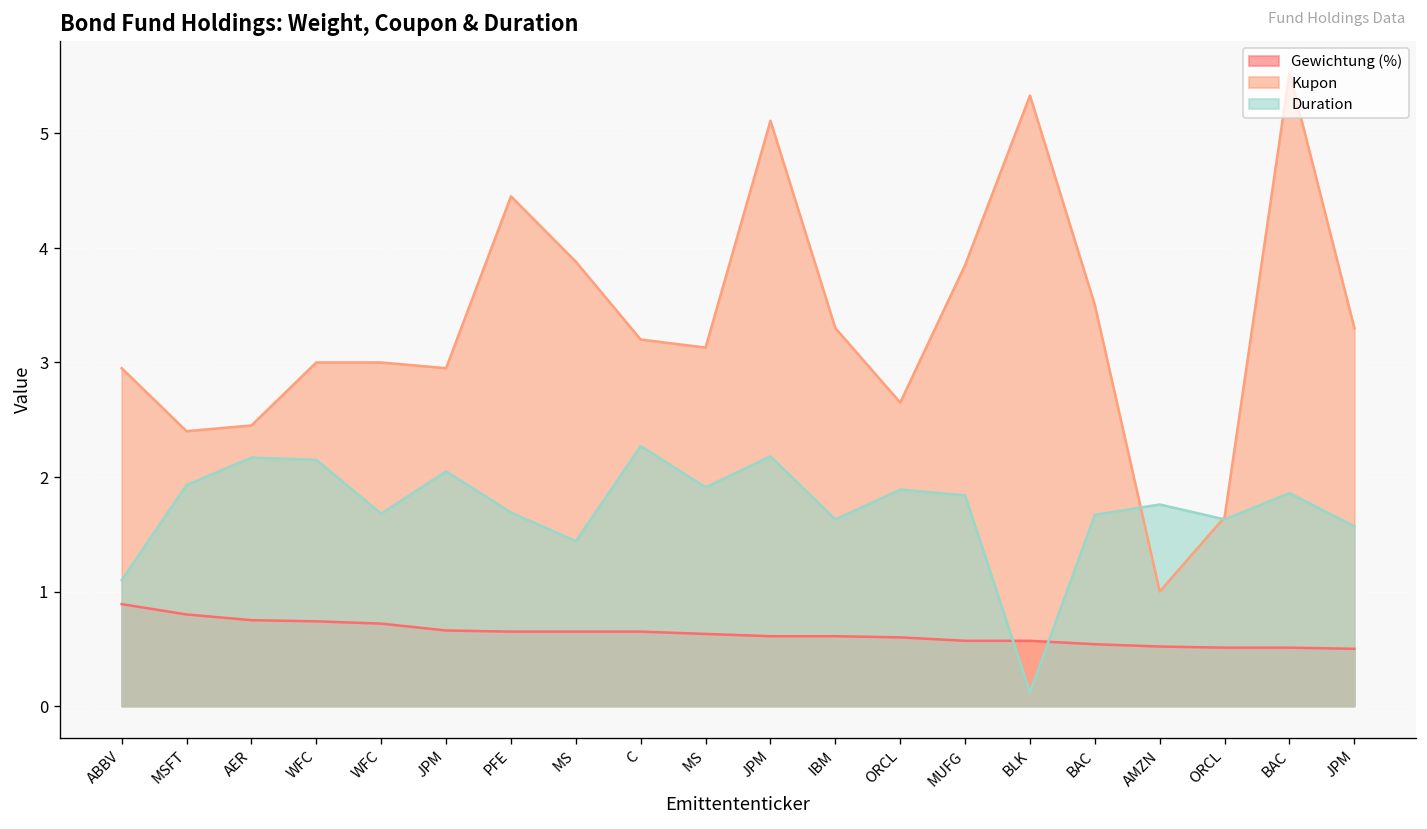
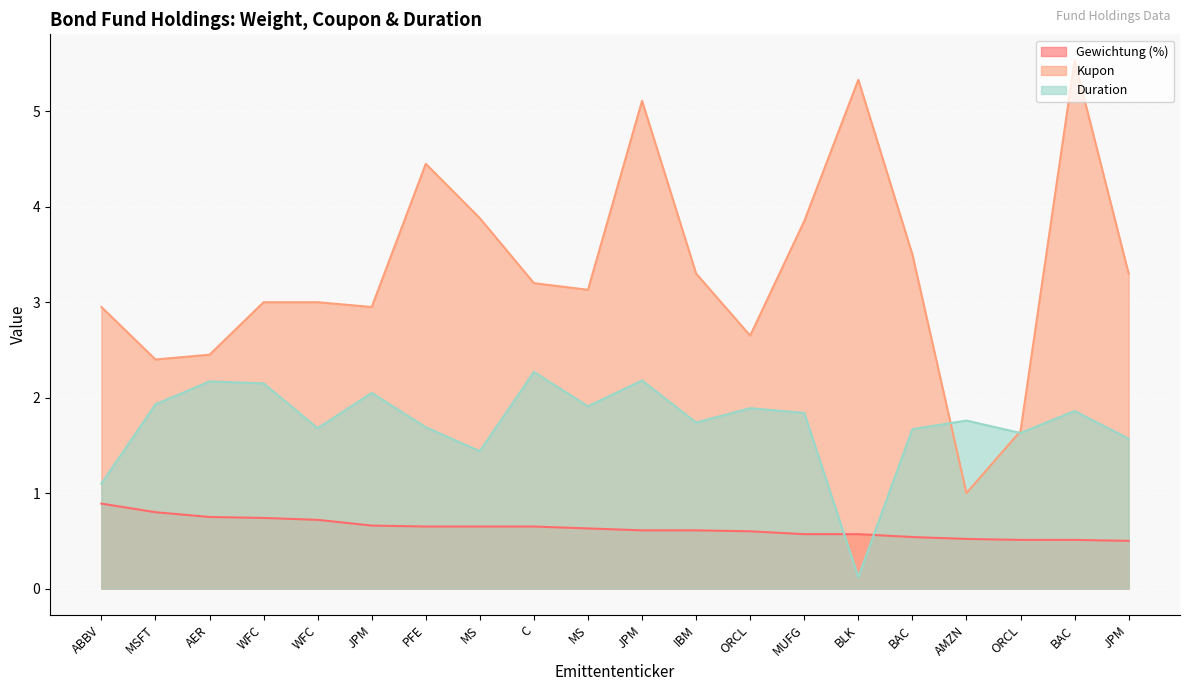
  {
    "Duration": {
      "ABBV": 1.1,
      "MSFT": 1.9,
      "AER": 2.2,
      "PFE": 1.7,
      "C": 2.3,
-     "IBM": 1.6,
+     "IBM": 1.7,
      "MUFG": 1.8,
      "BLK": 0.1,
      "AMZN": 1.8
    }
  }
